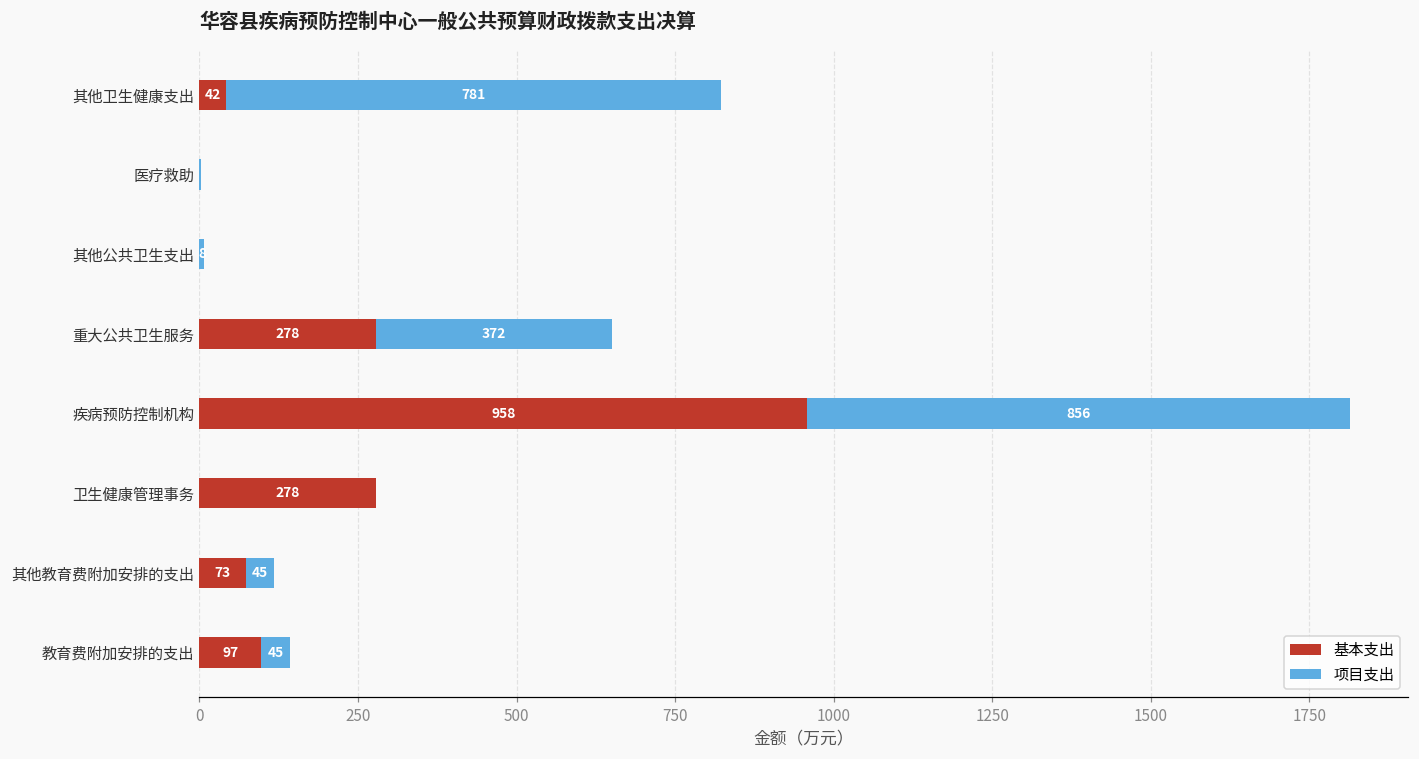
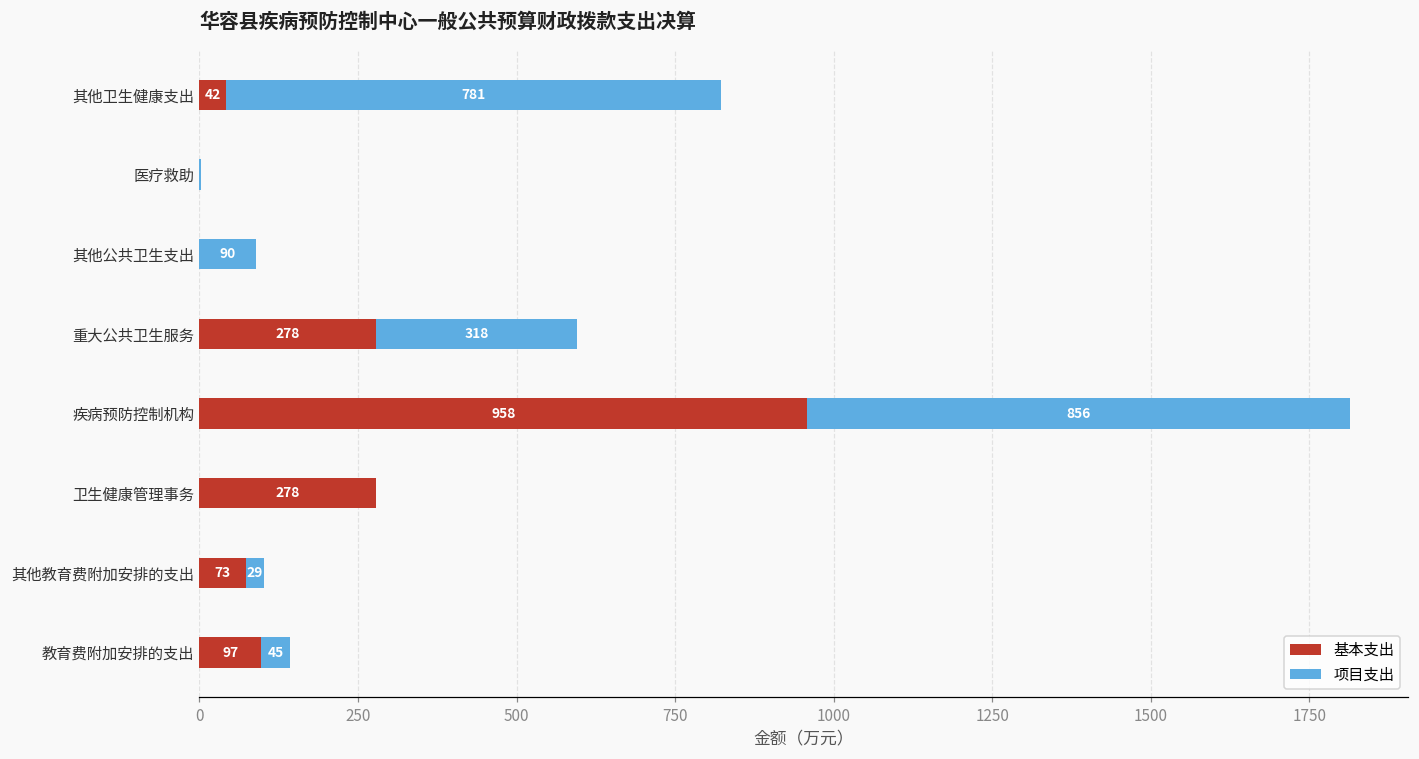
  {
    "基本支出": {
      "其他卫生健康支出": 42,
      "重大公共卫生服务": 278,
      "疾病预防控制机构": 958,
      "卫生健康管理事务": 278,
      "其他教育费附加安排的支出": 73,
      "教育费附加安排的支出": 97
    },
    "项目支出": {
      "其他卫生健康支出": 781,
-     "其他公共卫生支出": 10,
-     "重大公共卫生服务": 372,
+     "其他公共卫生支出": 90,
+     "重大公共卫生服务": 318,
      "疾病预防控制机构": 856,
-     "其他教育费附加安排的支出": 45,
+     "其他教育费附加安排的支出": 29,
      "教育费附加安排的支出": 45
    }
  }
